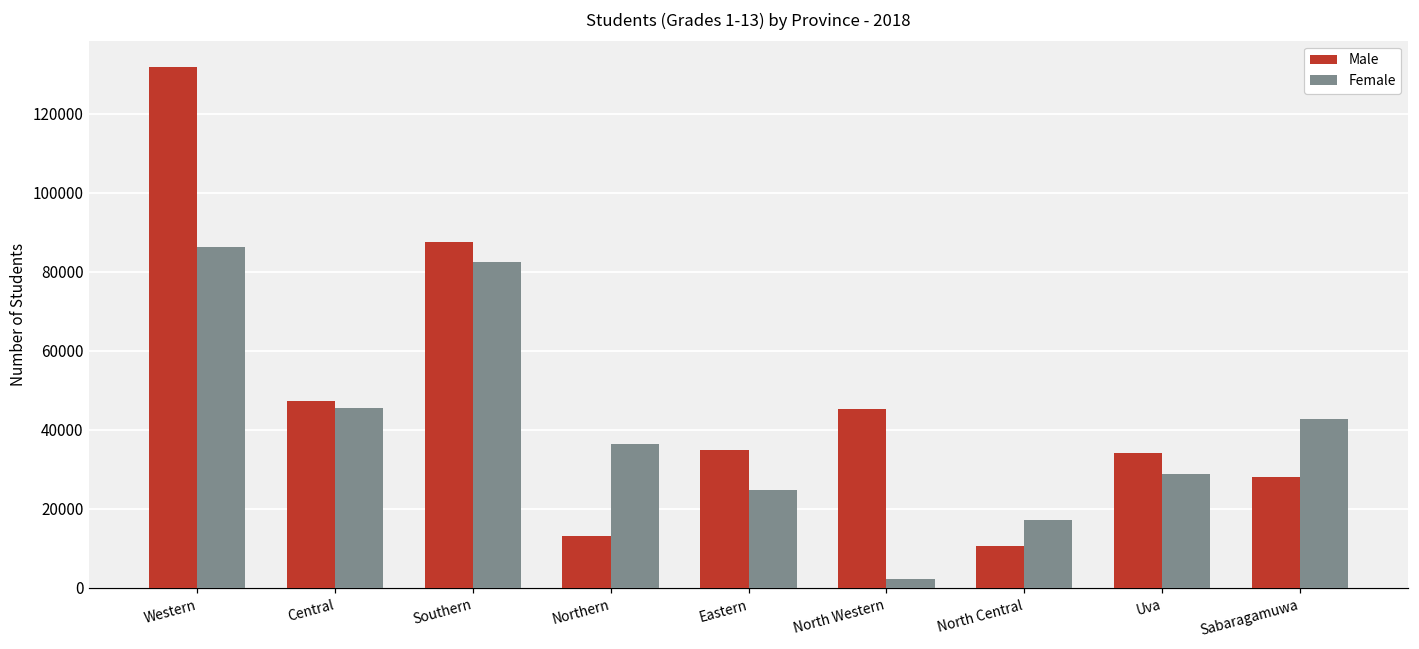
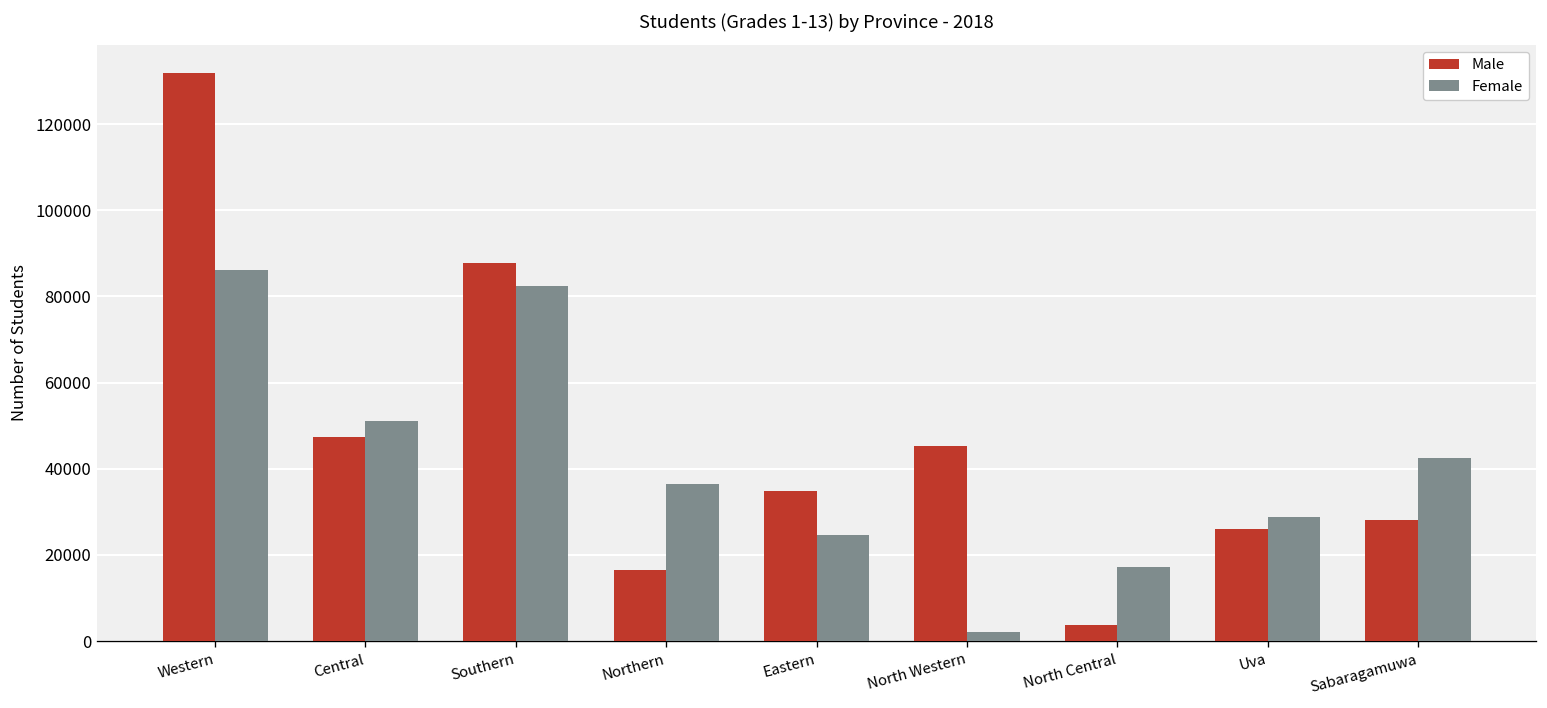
  {
    "Male": {
      "Western": 132000,
      "Central": 47000,
      "Southern": 88000,
-     "Northern": 13000,
+     "Northern": 17000,
      "Eastern": 35000,
      "North Western": 45000,
-     "North Central": 11000,
-     "Uva": 34000,
+     "North Central": 4000,
+     "Uva": 26000,
      "Sabaragamuwa": 28000
    },
    "Female": {
      "Western": 86000,
-     "Central": 45000,
+     "Central": 51000,
      "Southern": 82000,
      "Northern": 36000,
      "Eastern": 25000,
      "North Western": 2000,
      "North Central": 17000,
      "Uva": 29000,
      "Sabaragamuwa": 43000
    }
  }
